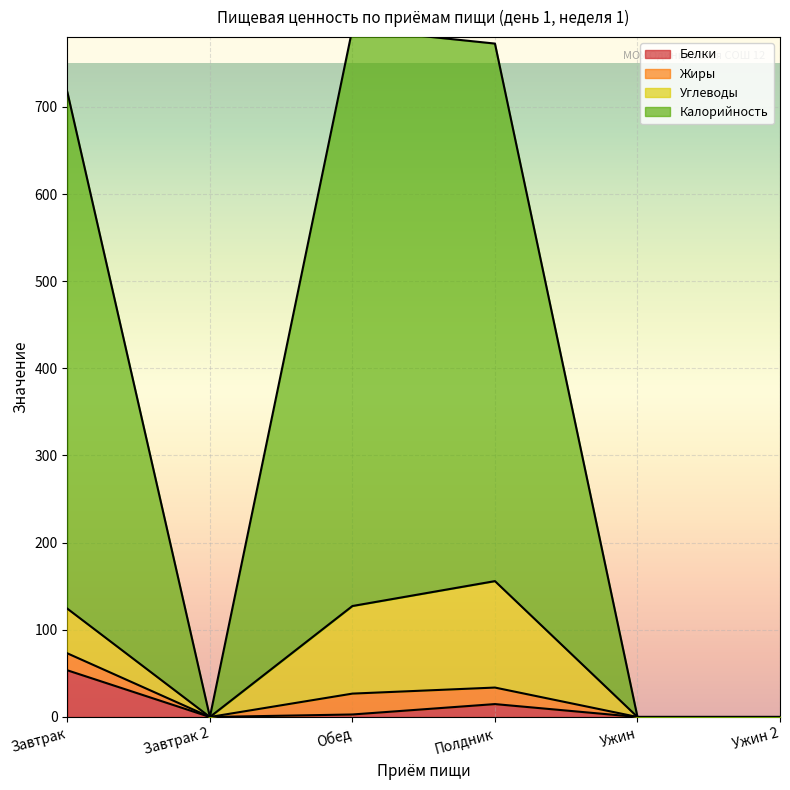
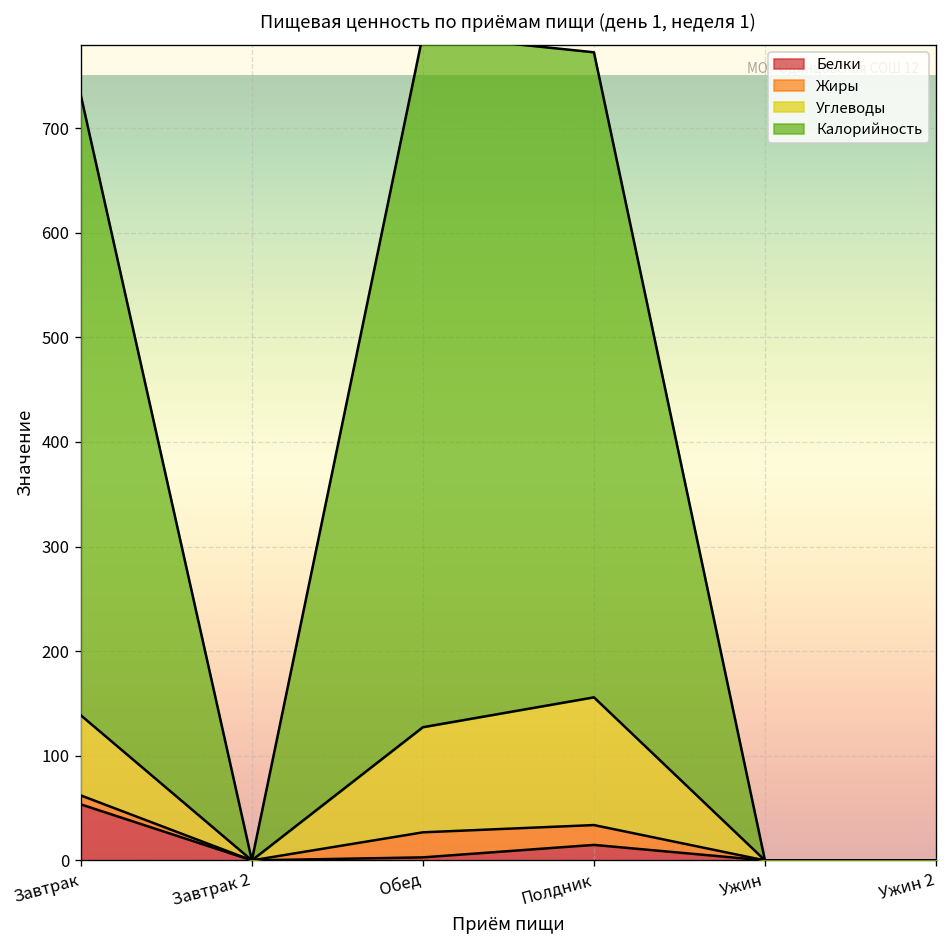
  {
    "Белки": {
      "Завтрак": 50,
      "Обед": 0,
      "Полдник": 10
    },
    "Жиры": {
-     "Завтрак": 20,
+     "Завтрак": 10,
      "Обед": 20,
      "Полдник": 20
    },
    "Углеводы": {
-     "Завтрак": 50,
+     "Завтрак": 80,
      "Обед": 100,
      "Полдник": 120
    },
    "Калорийность": {
      "Завтрак": 590,
      "Полдник": 620
    }
  }
